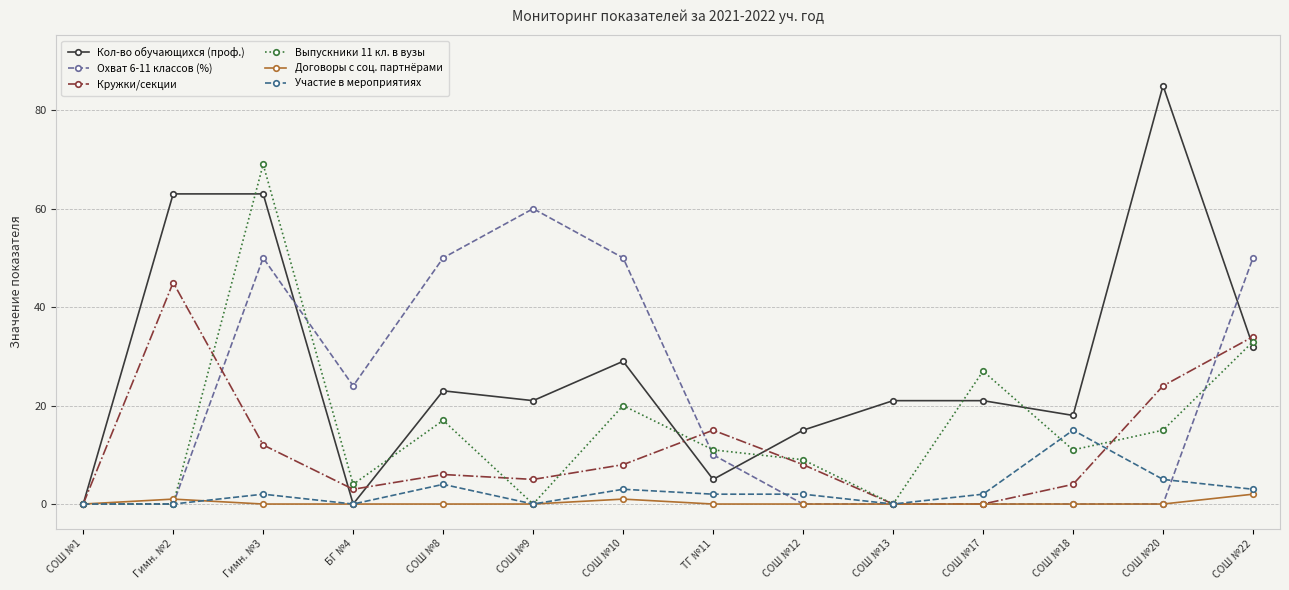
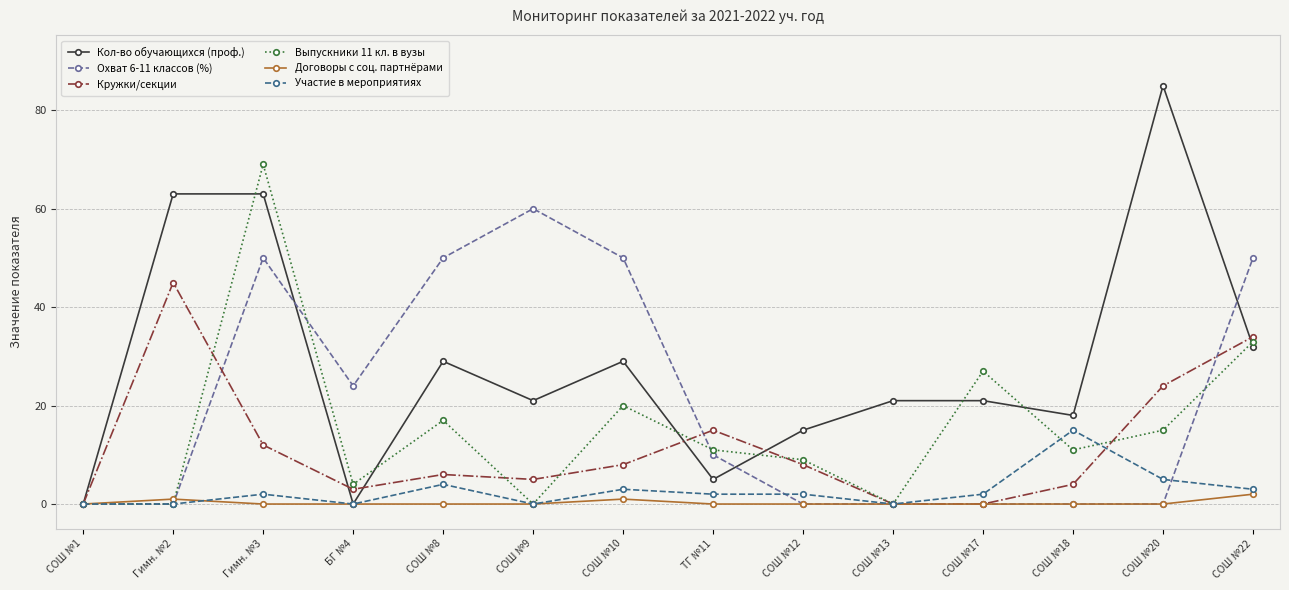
  {
    "Кол-во обучающихся (проф.)": {
      "Гимн. №2": 63,
      "Гимн. №3": 63,
-     "СОШ №8": 23,
+     "СОШ №8": 29,
      "СОШ №9": 21,
      "СОШ №10": 29,
      "ТГ №11": 5,
      "СОШ №12": 15,
      "СОШ №13": 21,
      "СОШ №17": 21,
      "СОШ №18": 18,
      "СОШ №20": 85,
      "СОШ №22": 32
    },
    "Кружки/секции": {
      "Гимн. №2": 45,
      "Гимн. №3": 12,
      "БГ №4": 3,
      "СОШ №8": 6,
      "СОШ №9": 5,
      "СОШ №10": 8,
      "ТГ №11": 15,
      "СОШ №12": 8,
      "СОШ №18": 4,
      "СОШ №20": 24,
      "СОШ №22": 34
    },
    "Выпускники 11 кл. в вузы": {
      "Гимн. №3": 69,
      "БГ №4": 4,
      "СОШ №8": 17,
      "СОШ №10": 20,
      "ТГ №11": 11,
      "СОШ №12": 9,
      "СОШ №17": 27,
      "СОШ №18": 11,
      "СОШ №20": 15,
      "СОШ №22": 33
    },
    "Договоры с соц. партнёрами": {
      "Гимн. №2": 1,
      "Гимн. №3": 0,
      "СОШ №8": 0,
      "СОШ №10": 1,
      "ТГ №11": 0,
      "СОШ №22": 2
    }
  }
